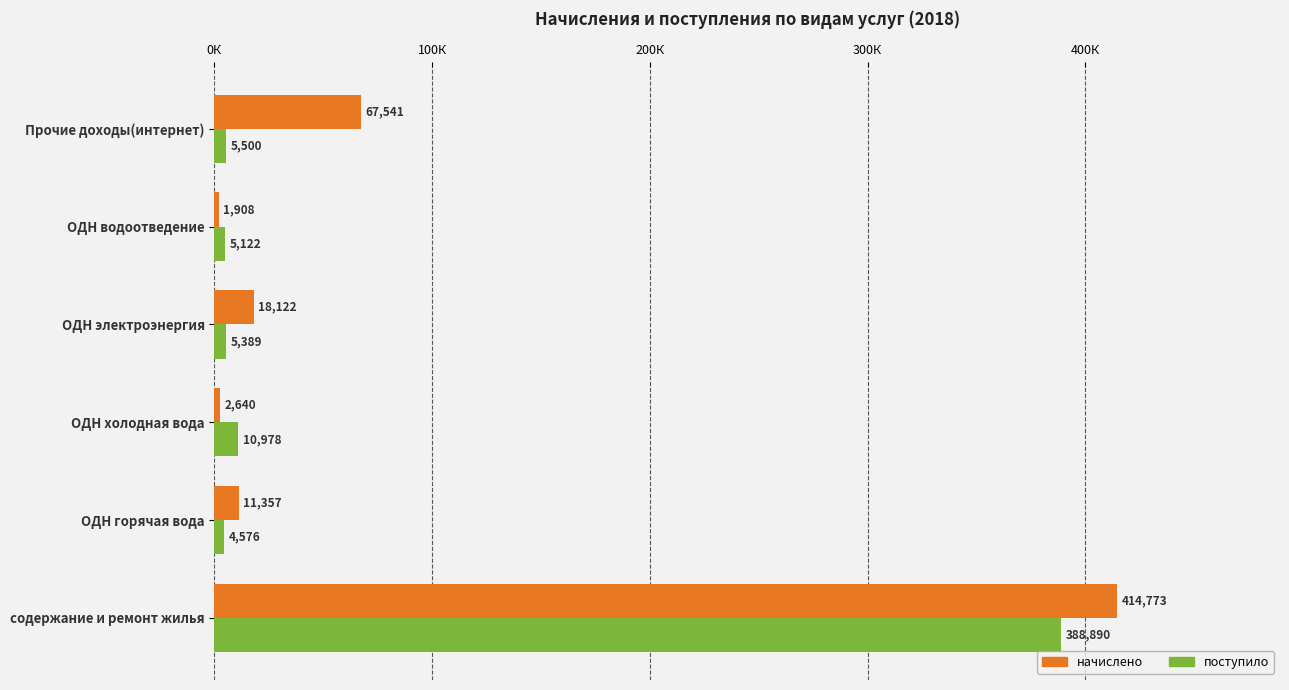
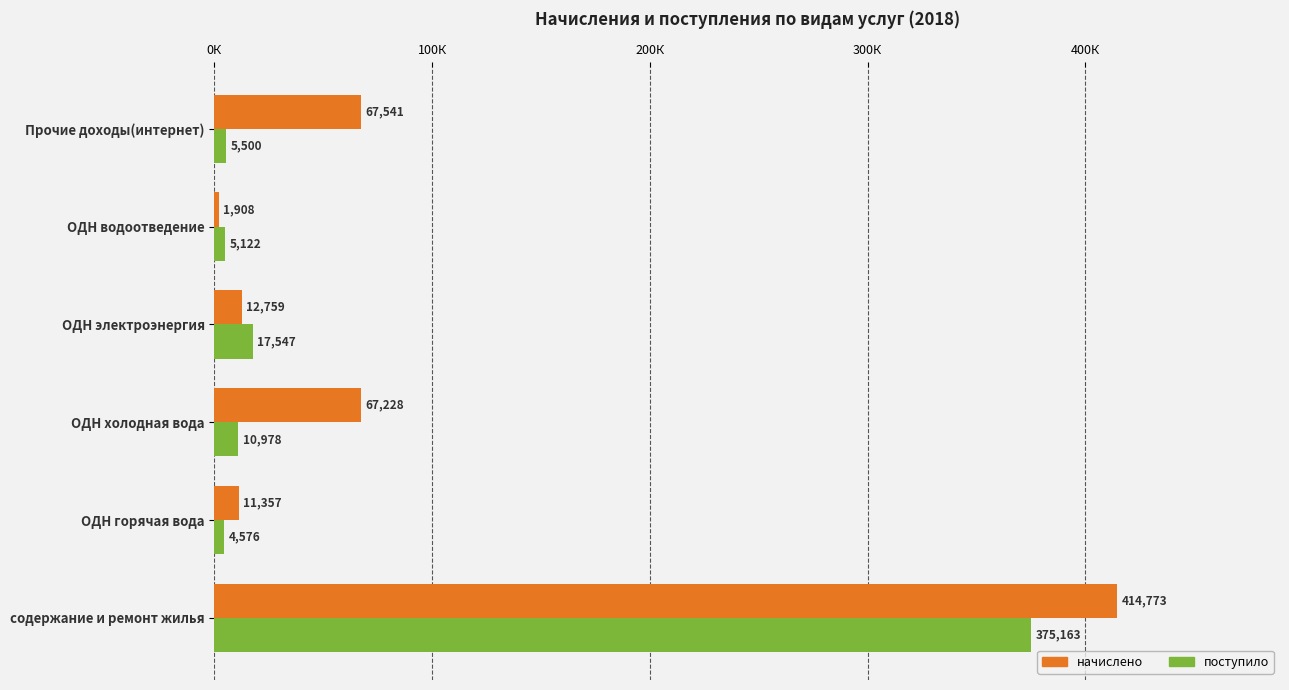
  {
    "начислено": {
      "Прочие доходы(интернет)": "67,541",
      "ОДН водоотведение": "1,908",
-     "ОДН электроэнергия": "18,122",
-     "ОДН холодная вода": "2,640",
+     "ОДН электроэнергия": "12,759",
+     "ОДН холодная вода": "67,228",
      "ОДН горячая вода": "11,357",
      "содержание и ремонт жилья": "414,773"
    },
    "поступило": {
      "Прочие доходы(интернет)": "5,500",
      "ОДН водоотведение": "5,122",
-     "ОДН электроэнергия": "5,389",
+     "ОДН электроэнергия": "17,547",
      "ОДН холодная вода": "10,978",
      "ОДН горячая вода": "4,576",
-     "содержание и ремонт жилья": "388,890"
+     "содержание и ремонт жилья": "375,163"
    }
  }
